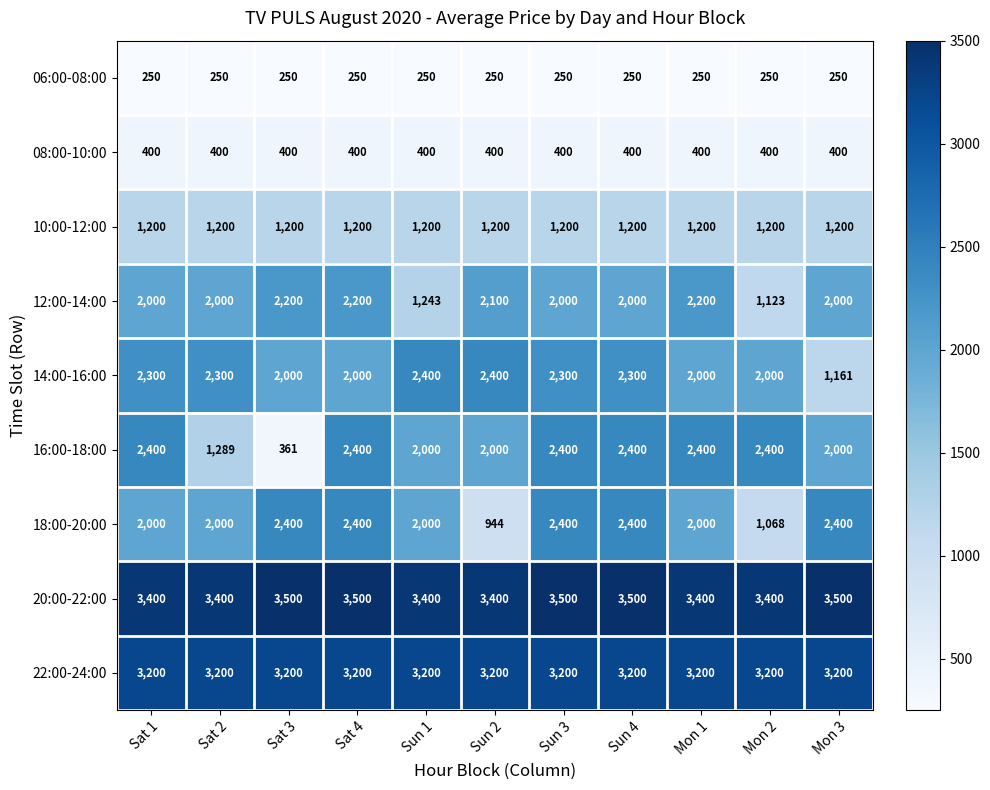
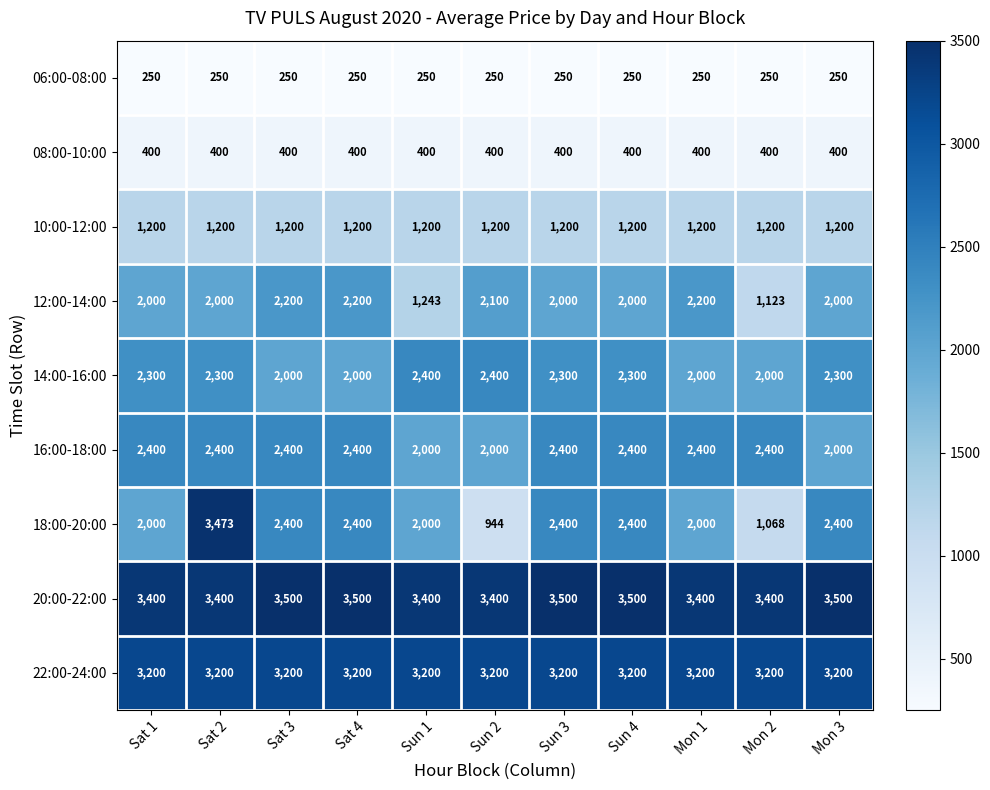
  {
    "06:00-08:00": {
      "Sat 1": "250",
      "Sat 2": "250",
      "Sat 3": "250",
      "Sat 4": "250",
      "Sun 1": "250",
      "Sun 2": "250",
      "Sun 3": "250",
      "Sun 4": "250",
      "Mon 1": "250",
      "Mon 2": "250",
      "Mon 3": "250"
    },
    "08:00-10:00": {
      "Sat 1": "400",
      "Sat 2": "400",
      "Sat 3": "400",
      "Sat 4": "400",
      "Sun 1": "400",
      "Sun 2": "400",
      "Sun 3": "400",
      "Sun 4": "400",
      "Mon 1": "400",
      "Mon 2": "400",
      "Mon 3": "400"
    },
    "10:00-12:00": {
      "Sat 1": "1,200",
      "Sat 2": "1,200",
      "Sat 3": "1,200",
      "Sat 4": "1,200",
      "Sun 1": "1,200",
      "Sun 2": "1,200",
      "Sun 3": "1,200",
      "Sun 4": "1,200",
      "Mon 1": "1,200",
      "Mon 2": "1,200",
      "Mon 3": "1,200"
    },
    "12:00-14:00": {
      "Sat 1": "2,000",
      "Sat 2": "2,000",
      "Sat 3": "2,200",
      "Sat 4": "2,200",
      "Sun 1": "1,243",
      "Sun 2": "2,100",
      "Sun 3": "2,000",
      "Sun 4": "2,000",
      "Mon 1": "2,200",
      "Mon 2": "1,123",
      "Mon 3": "2,000"
    },
    "14:00-16:00": {
      "Sat 1": "2,300",
      "Sat 2": "2,300",
      "Sat 3": "2,000",
      "Sat 4": "2,000",
      "Sun 1": "2,400",
      "Sun 2": "2,400",
      "Sun 3": "2,300",
      "Sun 4": "2,300",
      "Mon 1": "2,000",
      "Mon 2": "2,000",
-     "Mon 3": "1,161"
+     "Mon 3": "2,300"
    },
    "16:00-18:00": {
      "Sat 1": "2,400",
-     "Sat 2": "1,289",
-     "Sat 3": "361",
+     "Sat 2": "2,400",
+     "Sat 3": "2,400",
      "Sat 4": "2,400",
      "Sun 1": "2,000",
      "Sun 2": "2,000",
      "Sun 3": "2,400",
      "Sun 4": "2,400",
      "Mon 1": "2,400",
      "Mon 2": "2,400",
      "Mon 3": "2,000"
    },
    "18:00-20:00": {
      "Sat 1": "2,000",
-     "Sat 2": "2,000",
+     "Sat 2": "3,473",
      "Sat 3": "2,400",
      "Sat 4": "2,400",
      "Sun 1": "2,000",
      "Sun 2": "944",
      "Sun 3": "2,400",
      "Sun 4": "2,400",
      "Mon 1": "2,000",
      "Mon 2": "1,068",
      "Mon 3": "2,400"
    },
    "20:00-22:00": {
      "Sat 1": "3,400",
      "Sat 2": "3,400",
      "Sat 3": "3,500",
      "Sat 4": "3,500",
      "Sun 1": "3,400",
      "Sun 2": "3,400",
      "Sun 3": "3,500",
      "Sun 4": "3,500",
      "Mon 1": "3,400",
      "Mon 2": "3,400",
      "Mon 3": "3,500"
    },
    "22:00-24:00": {
      "Sat 1": "3,200",
      "Sat 2": "3,200",
      "Sat 3": "3,200",
      "Sat 4": "3,200",
      "Sun 1": "3,200",
      "Sun 2": "3,200",
      "Sun 3": "3,200",
      "Sun 4": "3,200",
      "Mon 1": "3,200",
      "Mon 2": "3,200",
      "Mon 3": "3,200"
    }
  }
